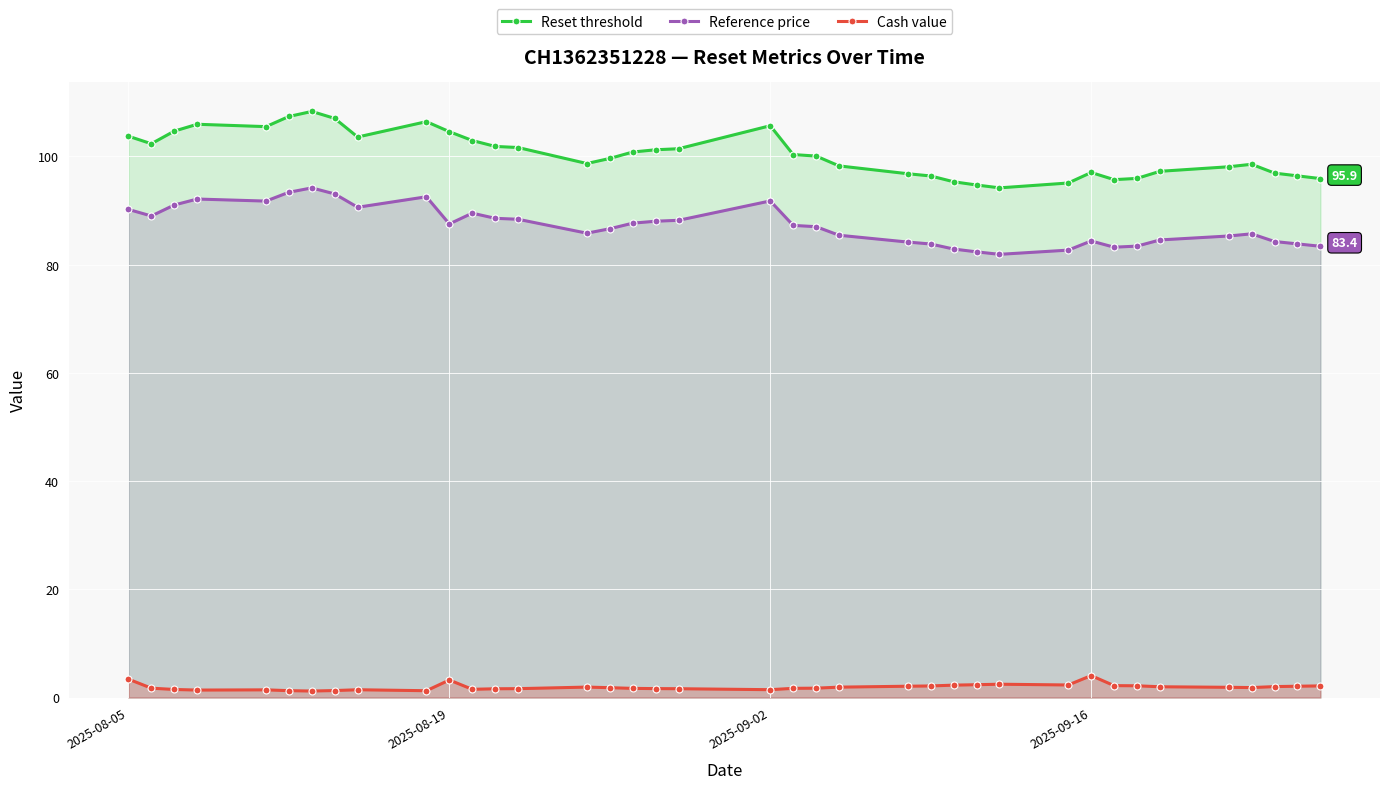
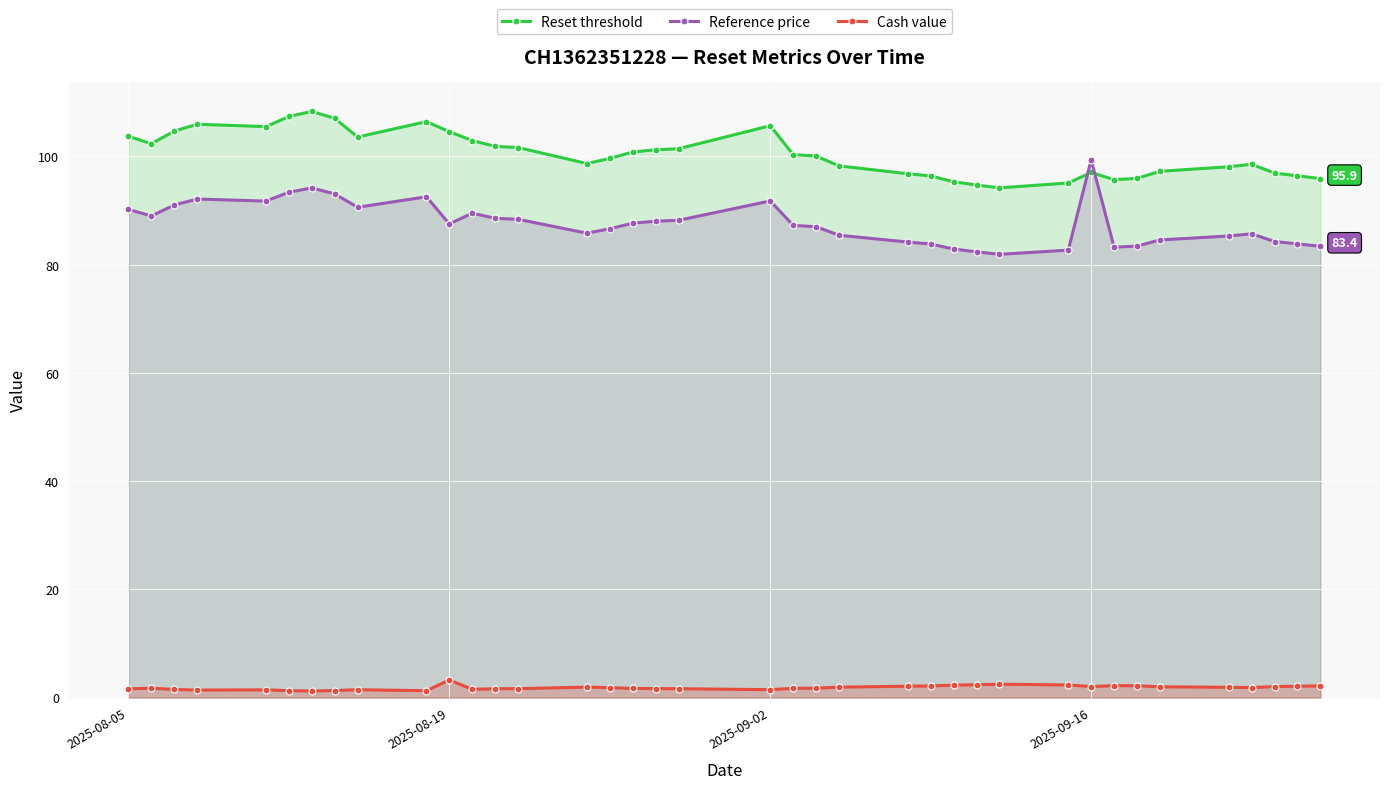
  {
    "Reset threshold": {
      "2025-08-05": 104,
      "2025-08-19": 105,
      "2025-09-02": 106,
      "2025-09-16": 97
    },
    "Reference price": {
      "2025-08-05": 90,
      "2025-08-19": 88,
      "2025-09-02": 92,
-     "2025-09-16": 84
+     "2025-09-16": 99
    },
    "Cash value": {
-     "2025-08-05": 3,
+     "2025-08-05": 2,
      "2025-08-19": 3,
      "2025-09-02": 1,
-     "2025-09-16": 4
+     "2025-09-16": 2
    }
  }
